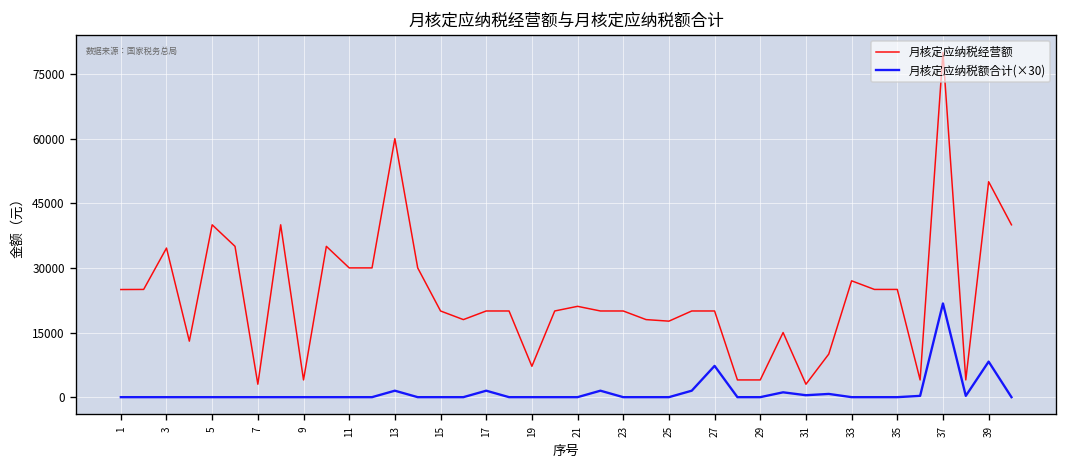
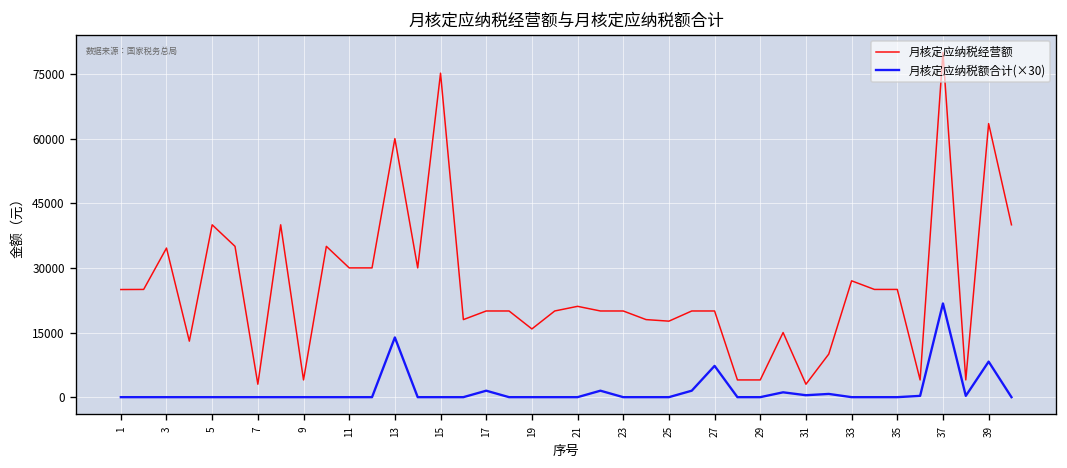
  {
    "月核定应纳税经营额": {
      "1": 25000,
      "3": 35000,
      "5": 40000,
      "7": 3000,
      "9": 4000,
      "11": 30000,
      "13": 60000,
-     "15": 20000,
+     "15": 75000,
      "17": 20000,
-     "19": 7000,
+     "19": 16000,
      "21": 21000,
      "23": 20000,
      "25": 18000,
      "27": 20000,
      "29": 4000,
      "31": 3000,
      "33": 27000,
      "35": 25000,
-     "39": 50000
+     "39": 63000
    },
    "月核定应纳税额合计(×30)": {
      "1": 0,
      "3": 0,
      "5": 0,
      "7": 0,
      "9": 0,
      "11": 0,
-     "13": 2000,
+     "13": 14000,
      "15": 0,
      "17": 2000,
      "19": 0,
      "21": 0,
      "23": 0,
      "25": 0,
      "27": 7000,
      "29": 0,
      "31": 0,
      "33": 0,
      "35": 0,
      "37": 22000,
      "39": 8000
    }
  }
